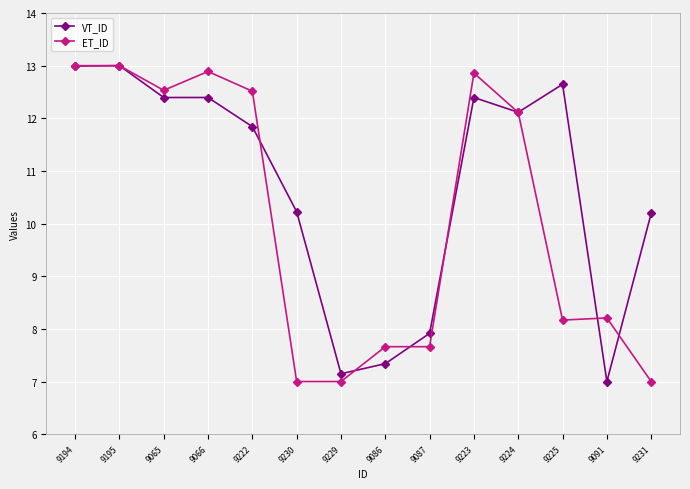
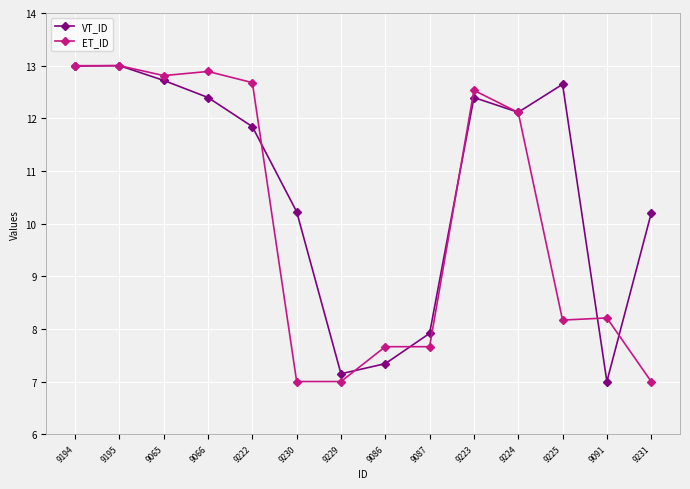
  {
    "VT_ID": {
-     "9065": 12.4,
+     "9065": 12.7,
      "9066": 12.4,
      "9222": 11.8,
      "9230": 10.2,
      "9229": 7.1,
      "9086": 7.3,
      "9087": 7.9,
      "9223": 12.4,
      "9225": 12.6,
      "9091": 7.0,
      "9231": 10.2
    },
    "ET_ID": {
-     "9065": 12.5,
+     "9065": 12.8,
      "9066": 12.9,
-     "9222": 12.5,
+     "9222": 12.7,
      "9230": 7.0,
      "9229": 7.0,
      "9086": 7.7,
      "9087": 7.7,
-     "9223": 12.9,
+     "9223": 12.5,
      "9225": 8.2,
      "9091": 8.2,
      "9231": 7.0
    }
  }
